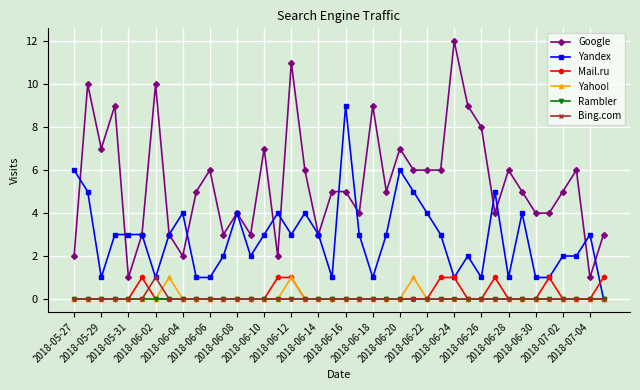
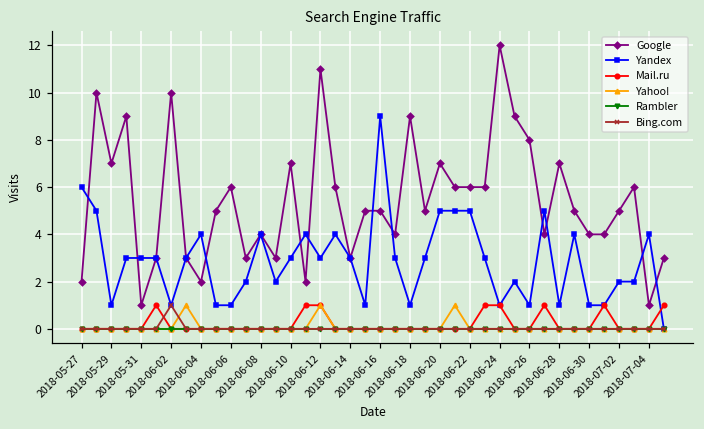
  {
    "Google": {
      "2018-05-27": 2,
      "2018-05-29": 7,
      "2018-05-31": 1,
      "2018-06-02": 10,
      "2018-06-04": 2,
      "2018-06-06": 6,
      "2018-06-10": 7,
      "2018-06-12": 11,
      "2018-06-16": 5,
      "2018-06-18": 9,
      "2018-06-20": 7,
      "2018-06-22": 6,
      "2018-06-24": 12,
      "2018-06-26": 8,
-     "2018-06-28": 6,
+     "2018-06-28": 7,
      "2018-06-30": 4,
      "2018-07-02": 5,
      "2018-07-04": 1
    },
    "Yandex": {
      "2018-05-27": 6,
      "2018-05-29": 1,
      "2018-05-31": 3,
      "2018-06-04": 4,
      "2018-06-06": 1,
      "2018-06-10": 3,
      "2018-06-12": 3,
      "2018-06-16": 9,
      "2018-06-18": 1,
-     "2018-06-20": 6,
-     "2018-06-22": 4,
+     "2018-06-20": 5,
+     "2018-06-22": 5,
      "2018-06-26": 1,
      "2018-06-28": 1,
      "2018-06-30": 1,
      "2018-07-02": 2,
-     "2018-07-04": 3
+     "2018-07-04": 4
    }
  }
